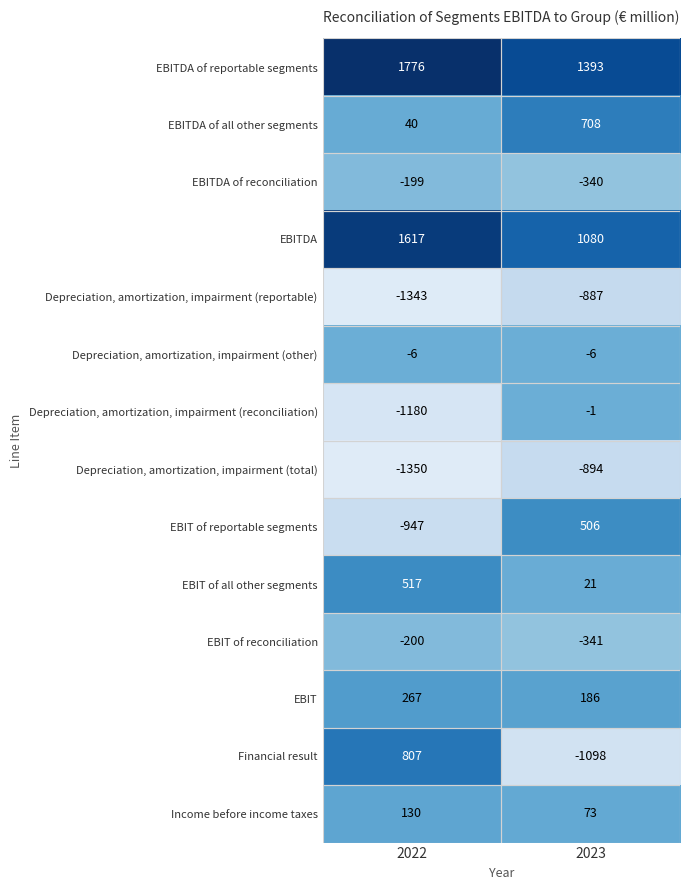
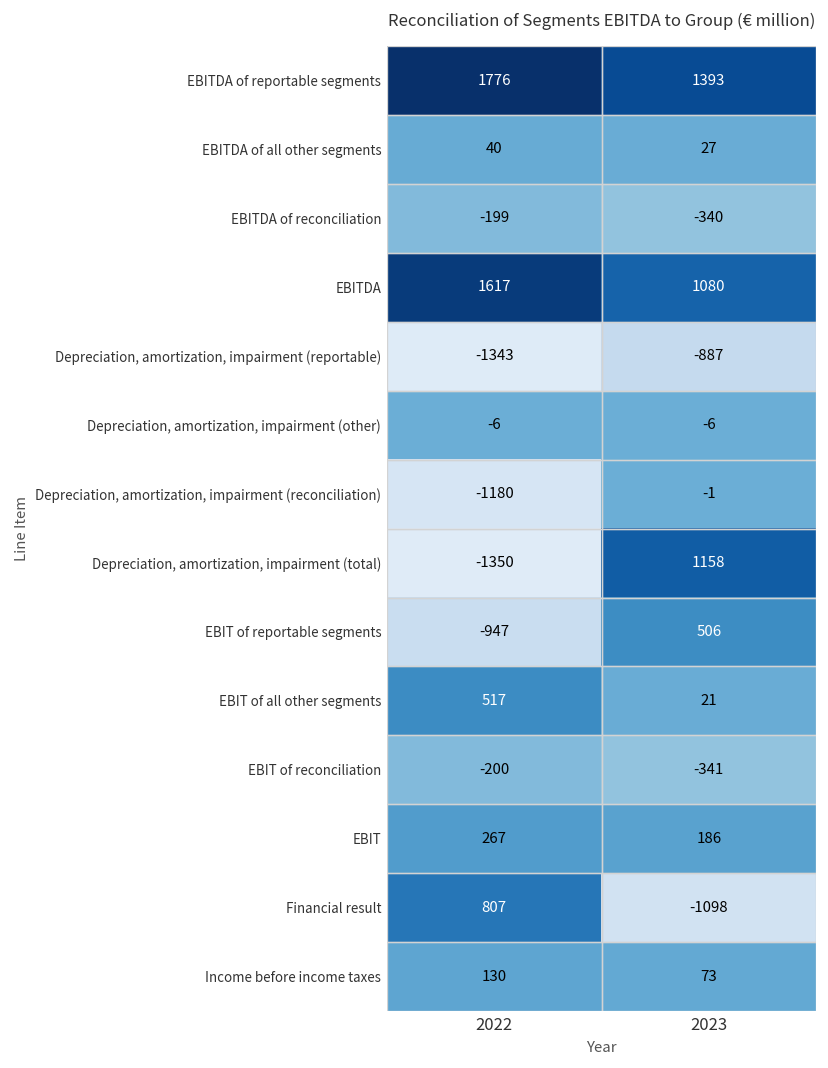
  {
    "EBITDA of reportable segments": {
      "2022": 1776,
      "2023": 1393
    },
    "EBITDA of all other segments": {
      "2022": 40,
-     "2023": 708
+     "2023": 27
    },
    "EBITDA of reconciliation": {
      "2022": -199,
      "2023": -340
    },
    "EBITDA": {
      "2022": 1617,
      "2023": 1080
    },
    "Depreciation, amortization, impairment (reportable)": {
      "2022": -1343,
      "2023": -887
    },
    "Depreciation, amortization, impairment (other)": {
      "2022": -6,
      "2023": -6
    },
    "Depreciation, amortization, impairment (reconciliation)": {
      "2022": -1180,
      "2023": -1
    },
    "Depreciation, amortization, impairment (total)": {
      "2022": -1350,
-     "2023": -894
+     "2023": 1158
    },
    "EBIT of reportable segments": {
      "2022": -947,
      "2023": 506
    },
    "EBIT of all other segments": {
      "2022": 517,
      "2023": 21
    },
    "EBIT of reconciliation": {
      "2022": -200,
      "2023": -341
    },
    "EBIT": {
      "2022": 267,
      "2023": 186
    },
    "Financial result": {
      "2022": 807,
      "2023": -1098
    },
    "Income before income taxes": {
      "2022": 130,
      "2023": 73
    }
  }
